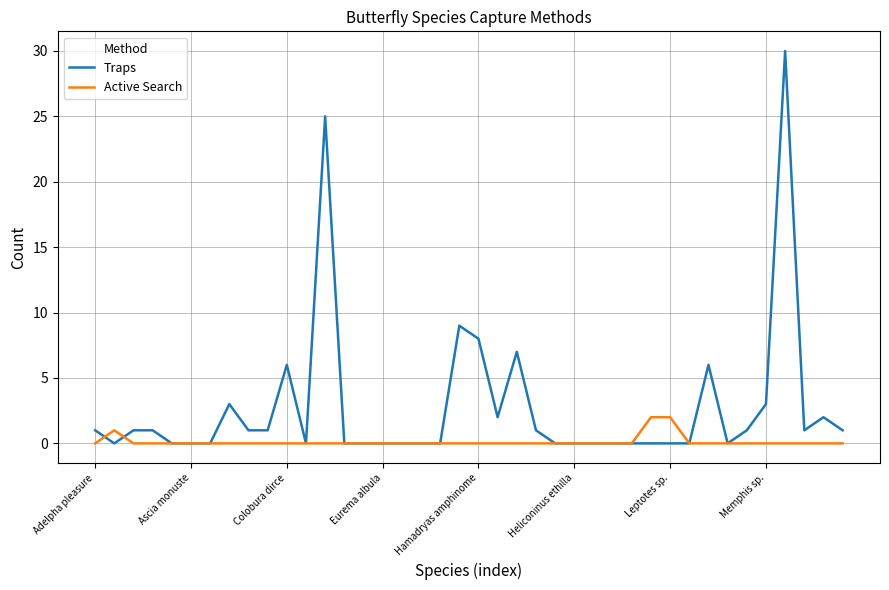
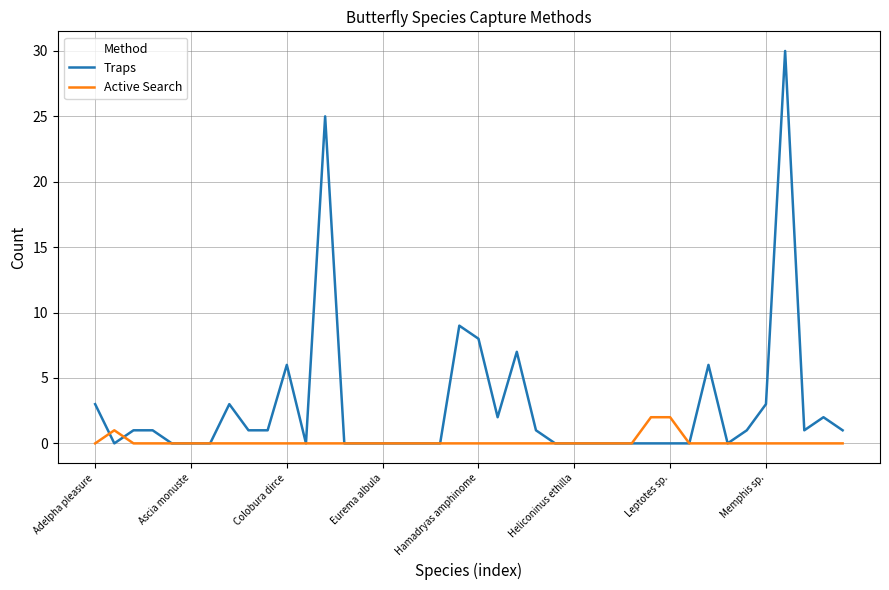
  {
    "Traps": {
-     "Adelpha pleasure": 1,
+     "Adelpha pleasure": 3,
      "Colobura dirce": 6,
      "Hamadryas amphinome": 8,
      "Leptotes sp.": 0,
      "Memphis sp.": 3
    },
    "Active Search": {
      "Adelpha pleasure": 0,
      "Colobura dirce": 0,
      "Hamadryas amphinome": 0,
      "Leptotes sp.": 2,
      "Memphis sp.": 0
    }
  }
